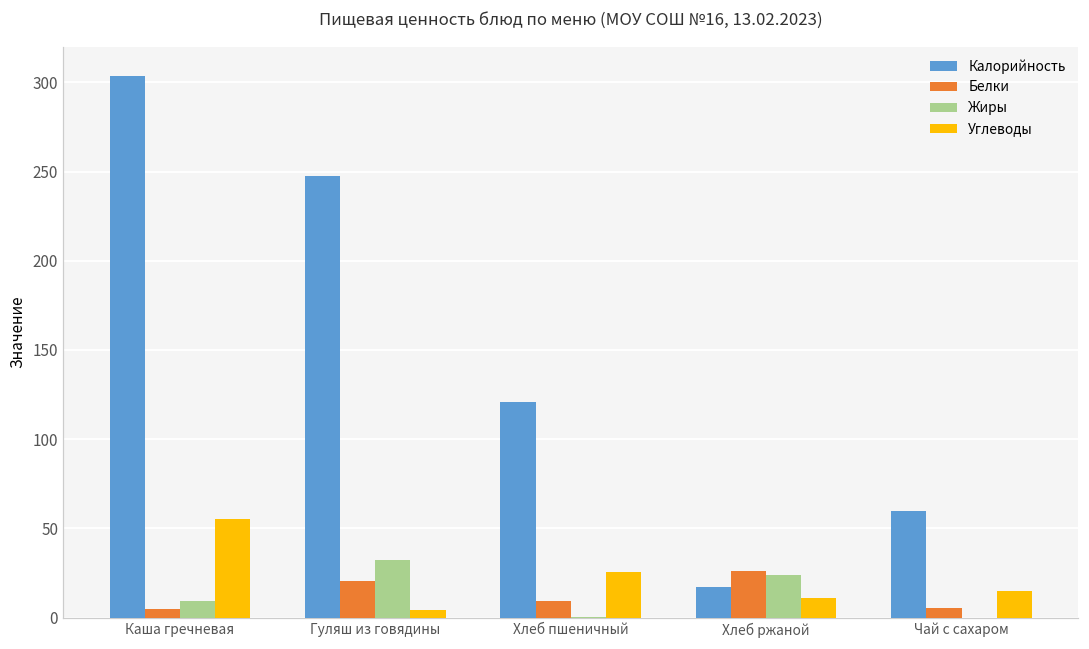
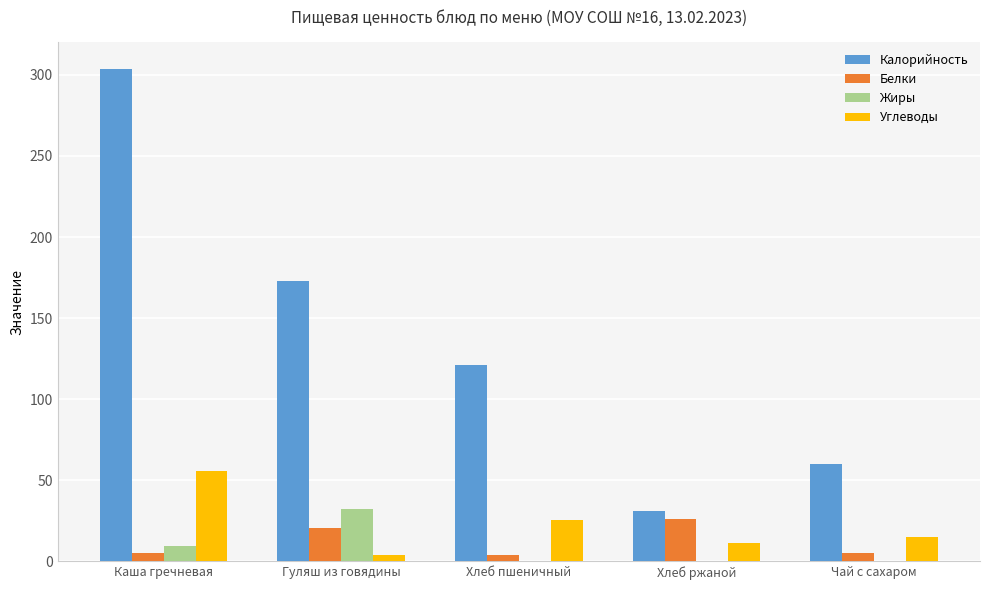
  {
    "Калорийность": {
      "Каша гречневая": 304,
-     "Гуляш из говядины": 248,
+     "Гуляш из говядины": 173,
      "Хлеб пшеничный": 121,
-     "Хлеб ржаной": 17,
+     "Хлеб ржаной": 31,
      "Чай с сахаром": 60
    },
    "Белки": {
      "Каша гречневая": 5,
      "Гуляш из говядины": 21,
-     "Хлеб пшеничный": 9,
+     "Хлеб пшеничный": 4,
      "Хлеб ржаной": 26,
      "Чай с сахаром": 5
    },
    "Жиры": {
      "Каша гречневая": 9,
      "Гуляш из говядины": 32,
-     "Хлеб ржаной": 24,
+     "Хлеб ржаной": 0,
      "Чай с сахаром": 0
    },
    "Углеводы": {
      "Каша гречневая": 56,
      "Гуляш из говядины": 4,
      "Хлеб пшеничный": 25,
      "Хлеб ржаной": 11,
      "Чай с сахаром": 15
    }
  }
